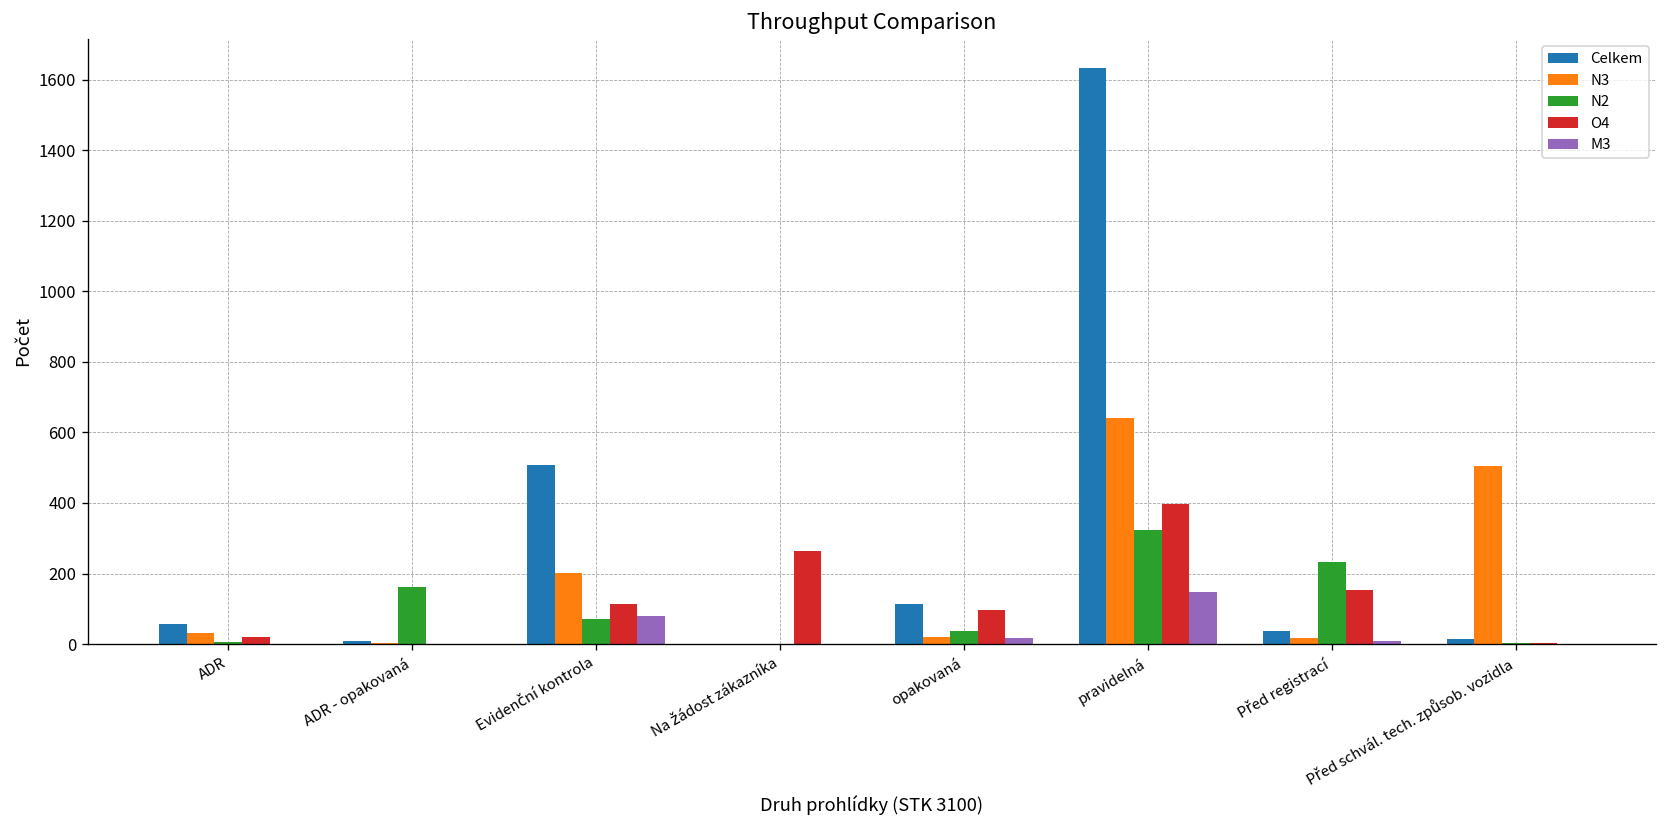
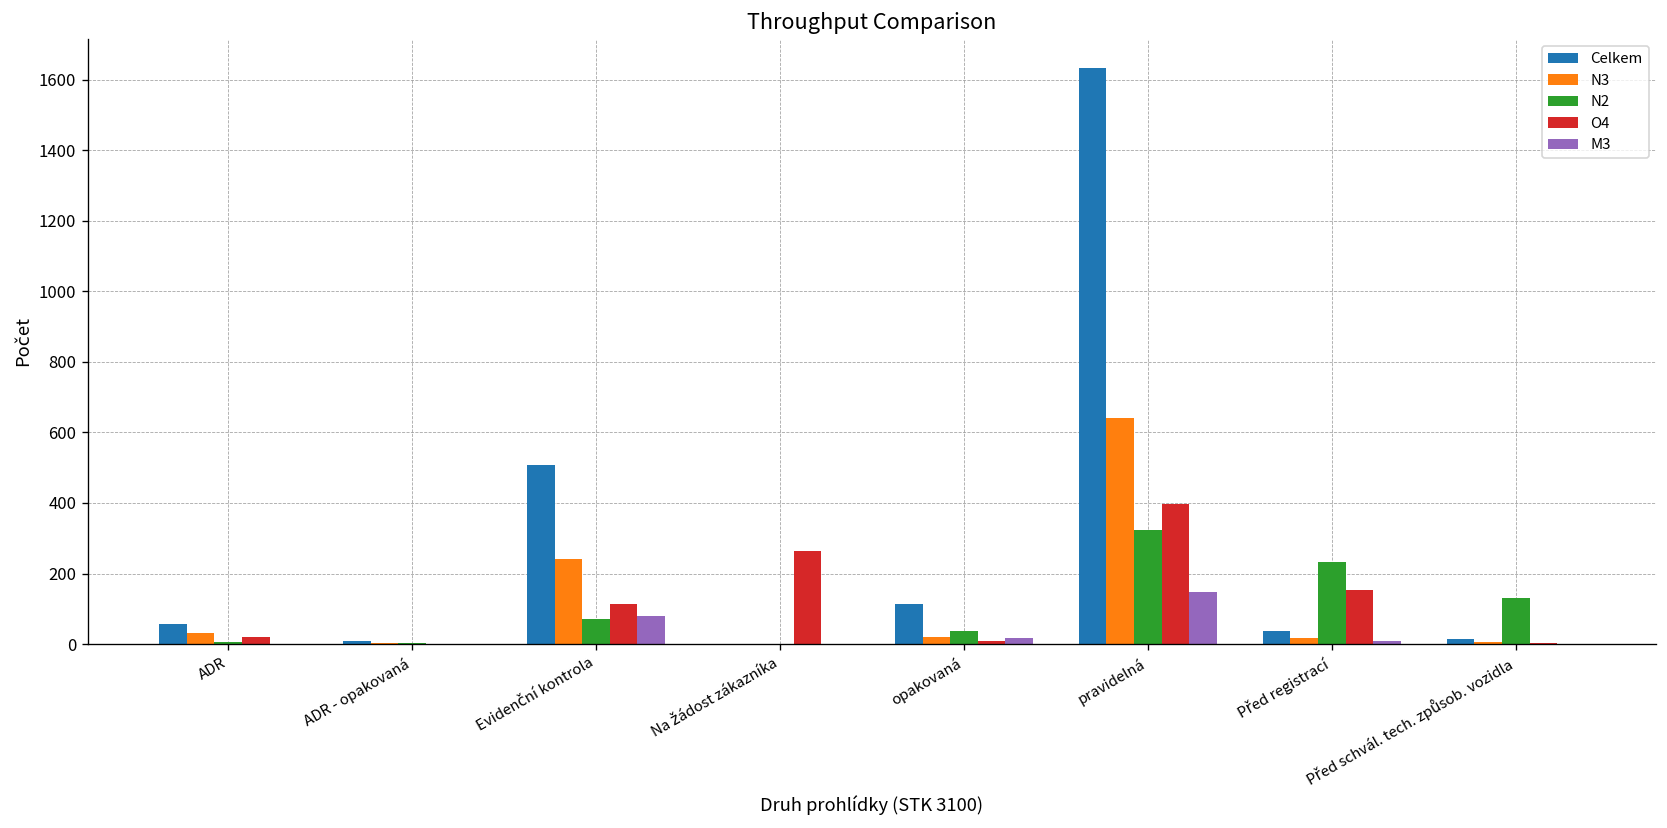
  {
    "Celkem": {
      "ADR": 60,
      "Evidenční kontrola": 510,
      "opakovaná": 120,
      "pravidelná": 1630,
      "Před registrací": 40,
      "Před schvál. tech. způsob. vozidla": 20
    },
    "N3": {
      "ADR": 30,
-     "Evidenční kontrola": 200,
+     "Evidenční kontrola": 240,
      "Na žádost zákazníka": 0,
      "opakovaná": 20,
      "pravidelná": 640,
      "Před registrací": 20,
-     "Před schvál. tech. způsob. vozidla": 510
+     "Před schvál. tech. způsob. vozidla": 10
    },
    "N2": {
-     "ADR - opakovaná": 160,
+     "ADR - opakovaná": 0,
      "Evidenční kontrola": 70,
      "Na žádost zákazníka": 0,
      "opakovaná": 40,
      "pravidelná": 320,
      "Před registrací": 230,
-     "Před schvál. tech. způsob. vozidla": 0
+     "Před schvál. tech. způsob. vozidla": 130
    },
    "O4": {
      "ADR": 20,
      "Evidenční kontrola": 110,
      "Na žádost zákazníka": 270,
-     "opakovaná": 100,
+     "opakovaná": 10,
      "pravidelná": 400,
      "Před registrací": 150
    },
    "M3": {
      "ADR": 0,
      "ADR - opakovaná": 0,
      "Evidenční kontrola": 80,
      "opakovaná": 20,
      "pravidelná": 150,
      "Před registrací": 10
    }
  }
